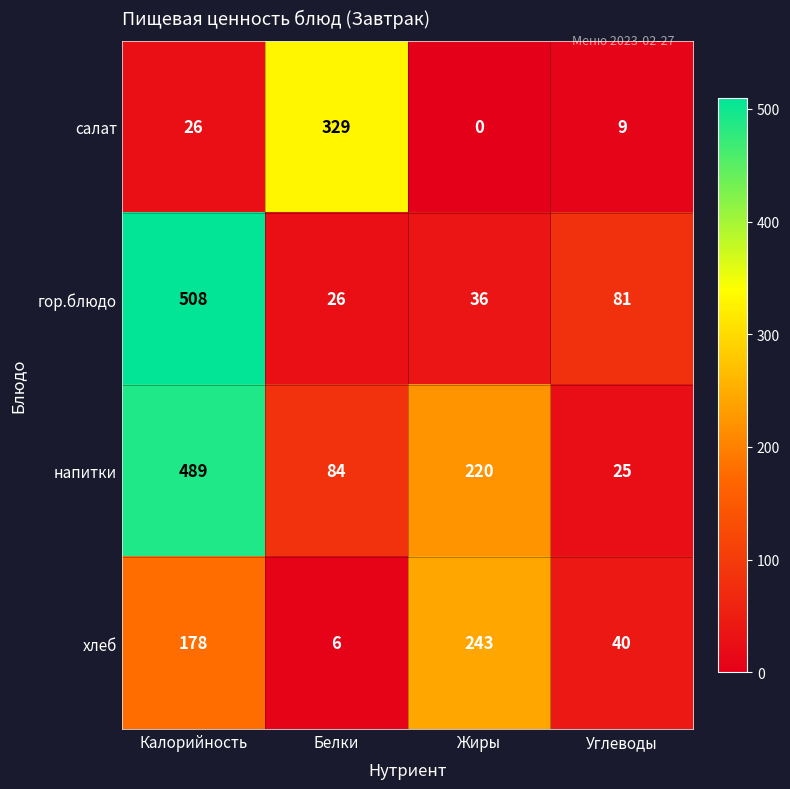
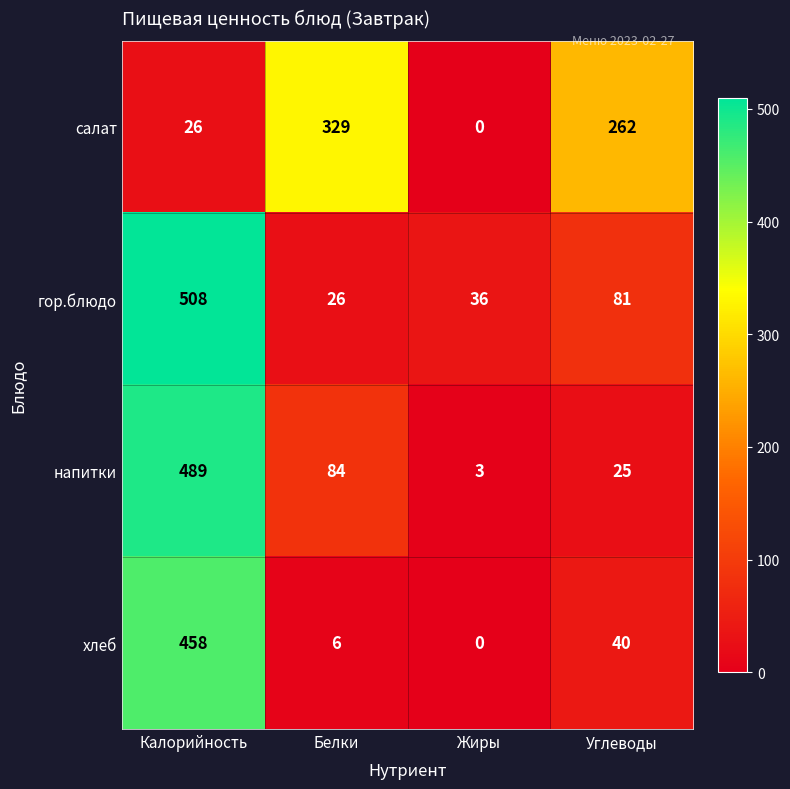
  {
    "салат": {
      "Калорийность": 26,
      "Белки": 329,
      "Жиры": 0,
-     "Углеводы": 9
+     "Углеводы": 262
    },
    "гор.блюдо": {
      "Калорийность": 508,
      "Белки": 26,
      "Жиры": 36,
      "Углеводы": 81
    },
    "напитки": {
      "Калорийность": 489,
      "Белки": 84,
-     "Жиры": 220,
+     "Жиры": 3,
      "Углеводы": 25
    },
    "хлеб": {
-     "Калорийность": 178,
+     "Калорийность": 458,
      "Белки": 6,
-     "Жиры": 243,
+     "Жиры": 0,
      "Углеводы": 40
    }
  }
